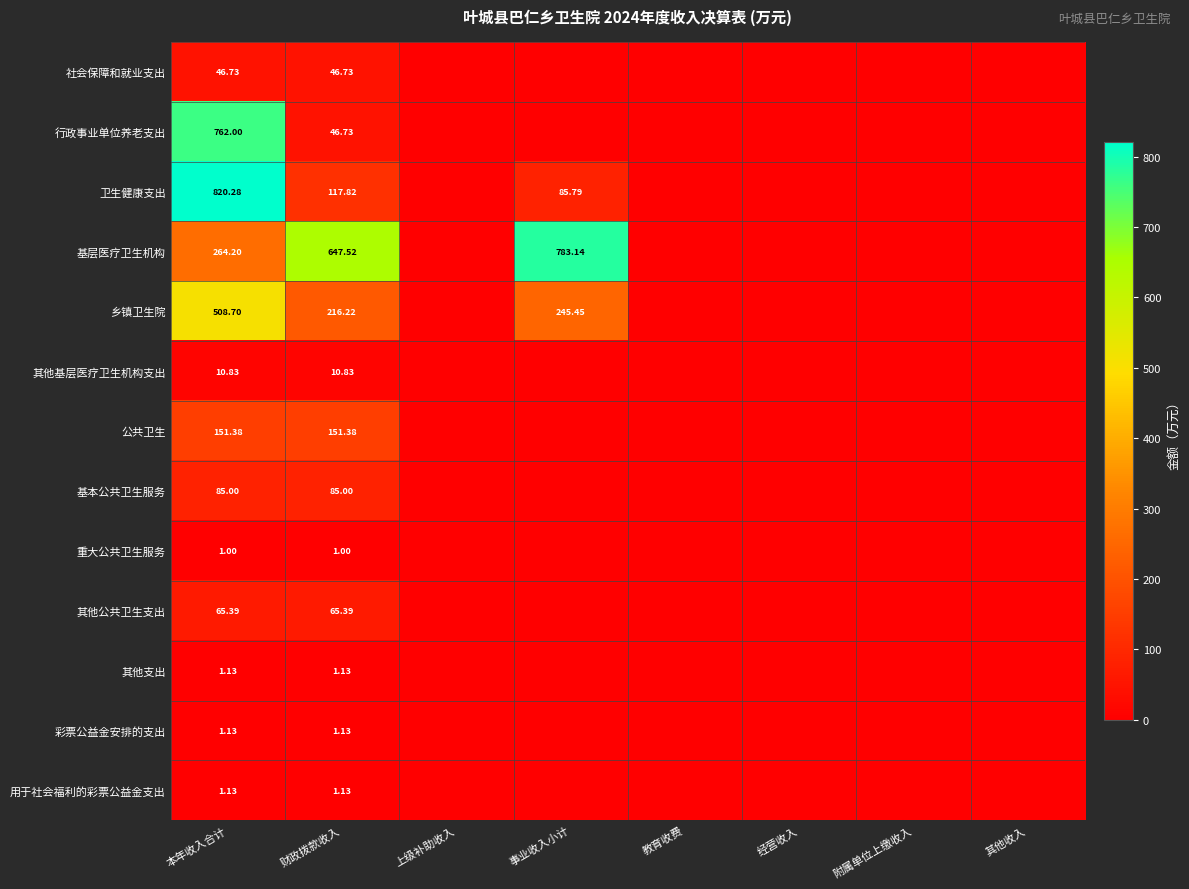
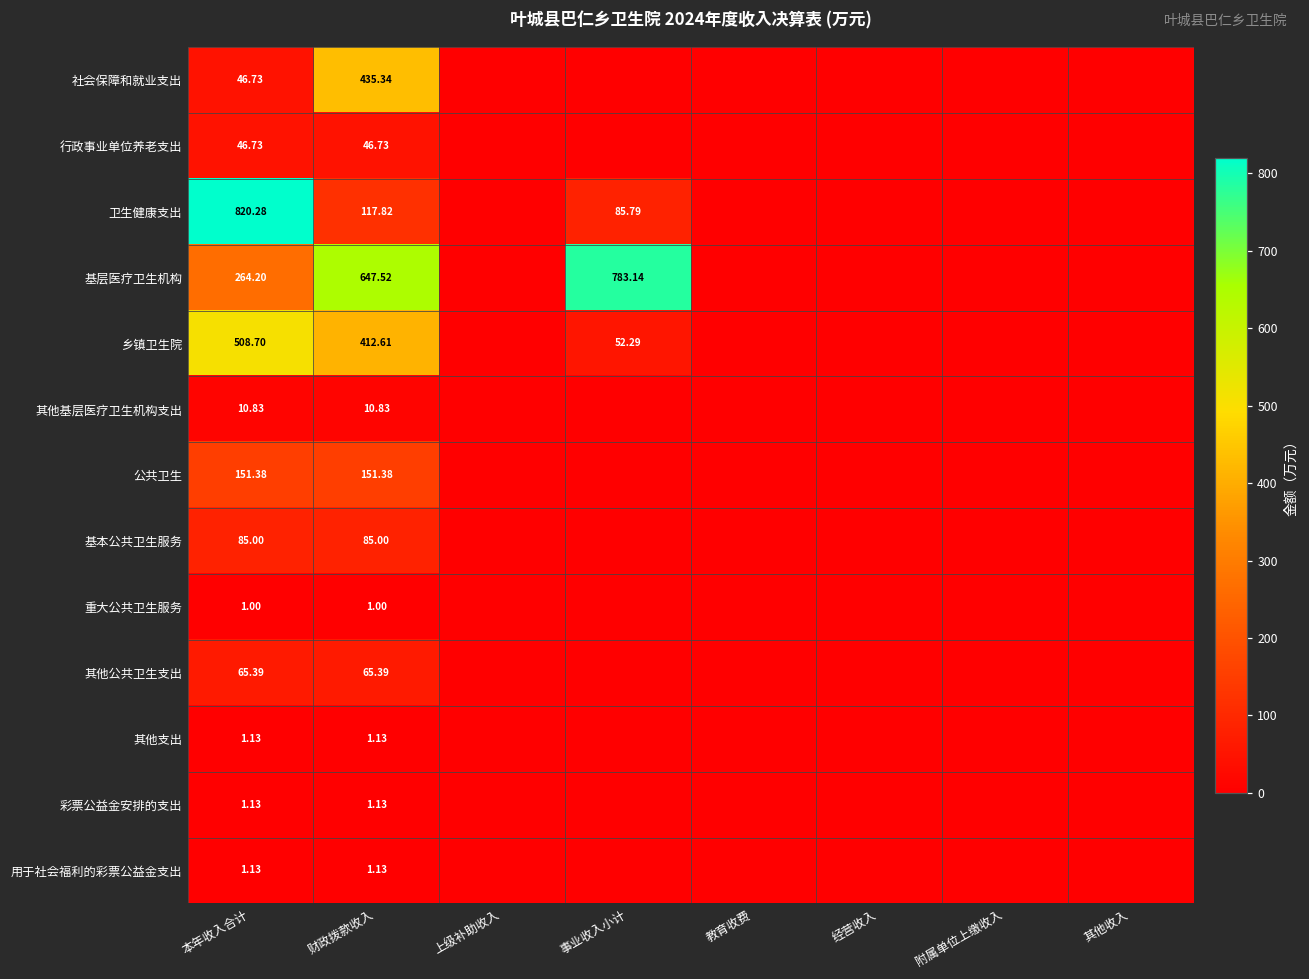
  {
    "社会保障和就业支出": {
      "本年收入合计": 46.73,
-     "财政拨款收入": 46.73
+     "财政拨款收入": 435.34
    },
    "行政事业单位养老支出": {
-     "本年收入合计": 762.00,
+     "本年收入合计": 46.73,
      "财政拨款收入": 46.73
    },
    "卫生健康支出": {
      "本年收入合计": 820.28,
      "财政拨款收入": 117.82,
      "事业收入小计": 85.79
    },
    "基层医疗卫生机构": {
      "本年收入合计": 264.20,
      "财政拨款收入": 647.52,
      "事业收入小计": 783.14
    },
    "乡镇卫生院": {
      "本年收入合计": 508.70,
-     "财政拨款收入": 216.22,
-     "事业收入小计": 245.45
+     "财政拨款收入": 412.61,
+     "事业收入小计": 52.29
    },
    "其他基层医疗卫生机构支出": {
      "本年收入合计": 10.83,
      "财政拨款收入": 10.83
    },
    "公共卫生": {
      "本年收入合计": 151.38,
      "财政拨款收入": 151.38
    },
    "基本公共卫生服务": {
      "本年收入合计": 85.00,
      "财政拨款收入": 85.00
    },
    "重大公共卫生服务": {
      "本年收入合计": 1.00,
      "财政拨款收入": 1.00
    },
    "其他公共卫生支出": {
      "本年收入合计": 65.39,
      "财政拨款收入": 65.39
    },
    "其他支出": {
      "本年收入合计": 1.13,
      "财政拨款收入": 1.13
    },
    "彩票公益金安排的支出": {
      "本年收入合计": 1.13,
      "财政拨款收入": 1.13
    },
    "用于社会福利的彩票公益金支出": {
      "本年收入合计": 1.13,
      "财政拨款收入": 1.13
    }
  }
